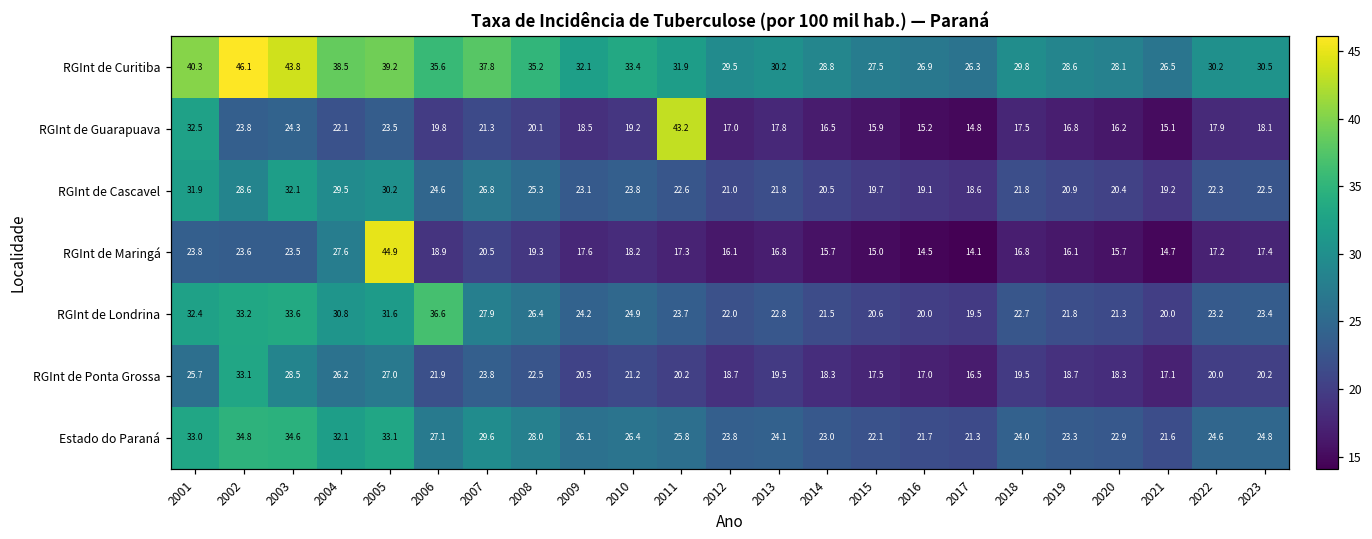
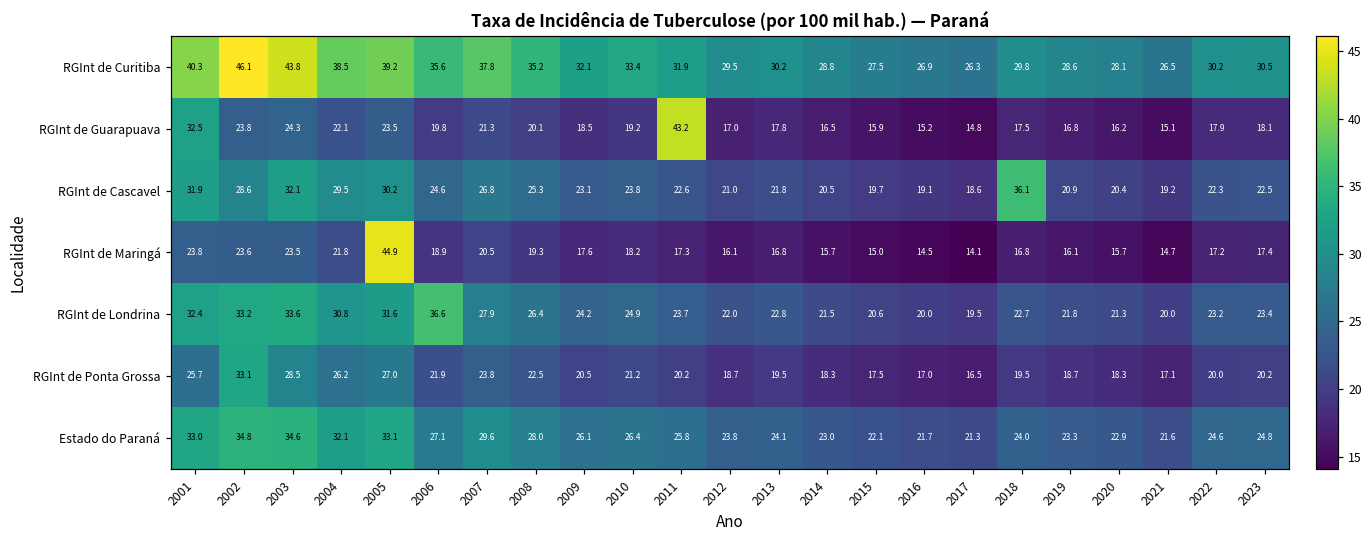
  {
    "RGInt de Curitiba": {
      "2001": 40.3,
      "2002": 46.1,
      "2003": 43.8,
      "2004": 38.5,
      "2005": 39.2,
      "2006": 35.6,
      "2007": 37.8,
      "2008": 35.2,
      "2009": 32.1,
      "2010": 33.4,
      "2011": 31.9,
      "2012": 29.5,
      "2013": 30.2,
      "2014": 28.8,
      "2015": 27.5,
      "2016": 26.9,
      "2017": 26.3,
      "2018": 29.8,
      "2019": 28.6,
      "2020": 28.1,
      "2021": 26.5,
      "2022": 30.2,
      "2023": 30.5
    },
    "RGInt de Guarapuava": {
      "2001": 32.5,
      "2002": 23.8,
      "2003": 24.3,
      "2004": 22.1,
      "2005": 23.5,
      "2006": 19.8,
      "2007": 21.3,
      "2008": 20.1,
      "2009": 18.5,
      "2010": 19.2,
      "2011": 43.2,
      "2012": 17.0,
      "2013": 17.8,
      "2014": 16.5,
      "2015": 15.9,
      "2016": 15.2,
      "2017": 14.8,
      "2018": 17.5,
      "2019": 16.8,
      "2020": 16.2,
      "2021": 15.1,
      "2022": 17.9,
      "2023": 18.1
    },
    "RGInt de Cascavel": {
      "2001": 31.9,
      "2002": 28.6,
      "2003": 32.1,
      "2004": 29.5,
      "2005": 30.2,
      "2006": 24.6,
      "2007": 26.8,
      "2008": 25.3,
      "2009": 23.1,
      "2010": 23.8,
      "2011": 22.6,
      "2012": 21.0,
      "2013": 21.8,
      "2014": 20.5,
      "2015": 19.7,
      "2016": 19.1,
      "2017": 18.6,
-     "2018": 21.8,
+     "2018": 36.1,
      "2019": 20.9,
      "2020": 20.4,
      "2021": 19.2,
      "2022": 22.3,
      "2023": 22.5
    },
    "RGInt de Maringá": {
      "2001": 23.8,
      "2002": 23.6,
      "2003": 23.5,
-     "2004": 27.6,
+     "2004": 21.8,
      "2005": 44.9,
      "2006": 18.9,
      "2007": 20.5,
      "2008": 19.3,
      "2009": 17.6,
      "2010": 18.2,
      "2011": 17.3,
      "2012": 16.1,
      "2013": 16.8,
      "2014": 15.7,
      "2015": 15.0,
      "2016": 14.5,
      "2017": 14.1,
      "2018": 16.8,
      "2019": 16.1,
      "2020": 15.7,
      "2021": 14.7,
      "2022": 17.2,
      "2023": 17.4
    },
    "RGInt de Londrina": {
      "2001": 32.4,
      "2002": 33.2,
      "2003": 33.6,
      "2004": 30.8,
      "2005": 31.6,
      "2006": 36.6,
      "2007": 27.9,
      "2008": 26.4,
      "2009": 24.2,
      "2010": 24.9,
      "2011": 23.7,
      "2012": 22.0,
      "2013": 22.8,
      "2014": 21.5,
      "2015": 20.6,
      "2016": 20.0,
      "2017": 19.5,
      "2018": 22.7,
      "2019": 21.8,
      "2020": 21.3,
      "2021": 20.0,
      "2022": 23.2,
      "2023": 23.4
    },
    "RGInt de Ponta Grossa": {
      "2001": 25.7,
      "2002": 33.1,
      "2003": 28.5,
      "2004": 26.2,
      "2005": 27.0,
      "2006": 21.9,
      "2007": 23.8,
      "2008": 22.5,
      "2009": 20.5,
      "2010": 21.2,
      "2011": 20.2,
      "2012": 18.7,
      "2013": 19.5,
      "2014": 18.3,
      "2015": 17.5,
      "2016": 17.0,
      "2017": 16.5,
      "2018": 19.5,
      "2019": 18.7,
      "2020": 18.3,
      "2021": 17.1,
      "2022": 20.0,
      "2023": 20.2
    },
    "Estado do Paraná": {
      "2001": 33.0,
      "2002": 34.8,
      "2003": 34.6,
      "2004": 32.1,
      "2005": 33.1,
      "2006": 27.1,
      "2007": 29.6,
      "2008": 28.0,
      "2009": 26.1,
      "2010": 26.4,
      "2011": 25.8,
      "2012": 23.8,
      "2013": 24.1,
      "2014": 23.0,
      "2015": 22.1,
      "2016": 21.7,
      "2017": 21.3,
      "2018": 24.0,
      "2019": 23.3,
      "2020": 22.9,
      "2021": 21.6,
      "2022": 24.6,
      "2023": 24.8
    }
  }
